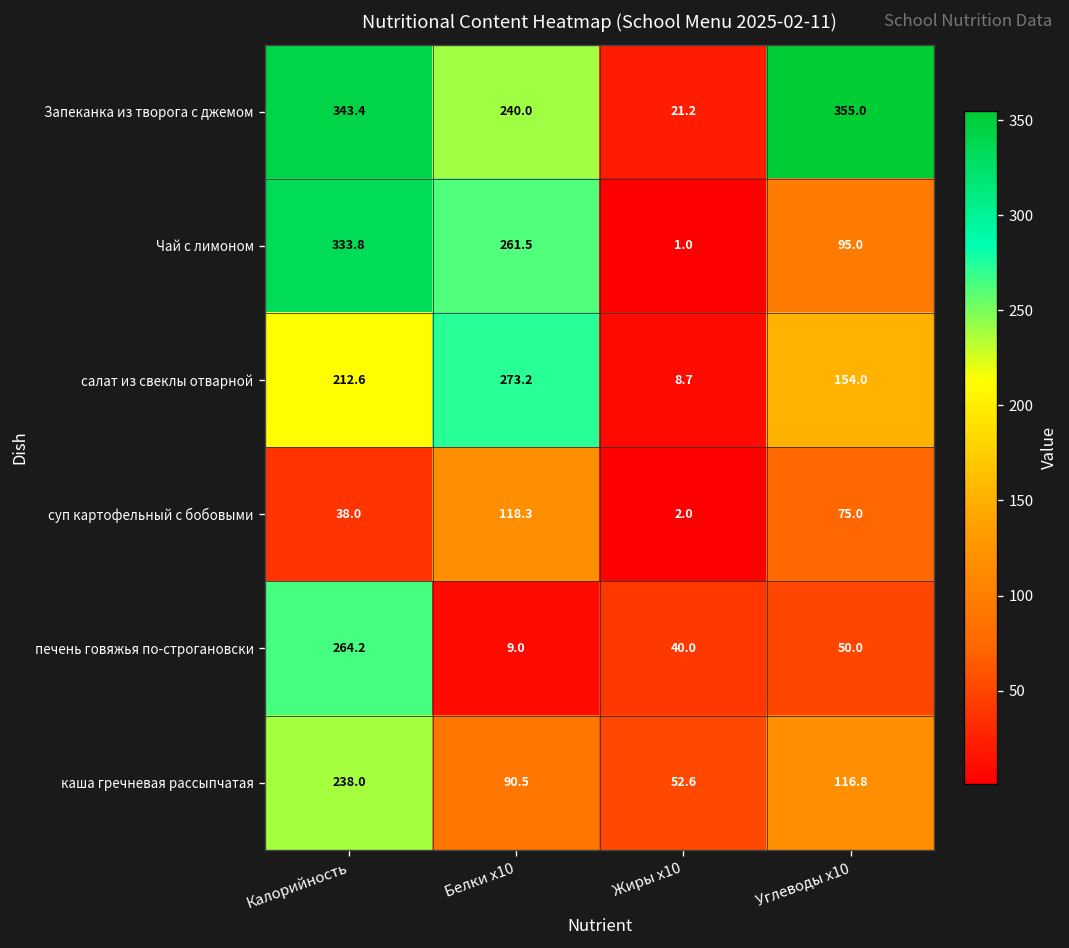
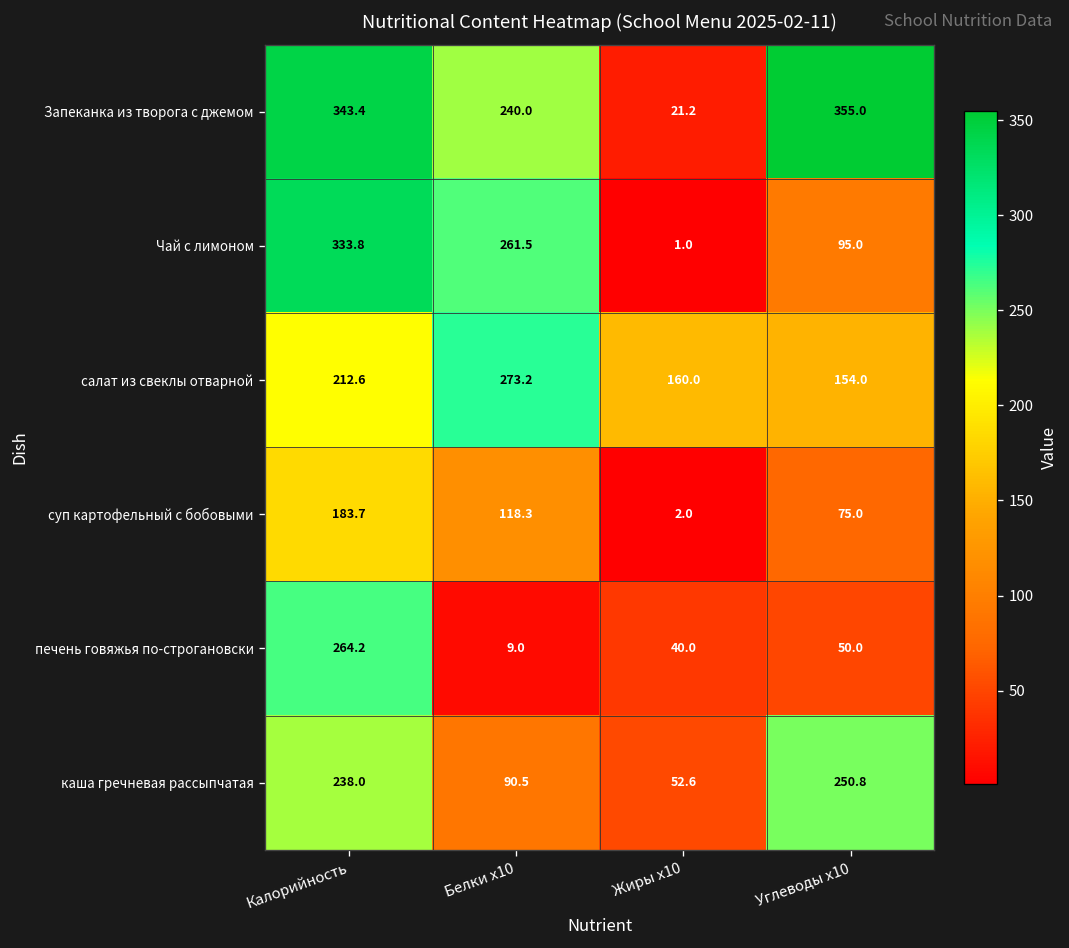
  {
    "Запеканка из творога с джемом": {
      "Калорийность": 343.4,
      "Белки x10": 240.0,
      "Жиры x10": 21.2,
      "Углеводы x10": 355.0
    },
    "Чай с лимоном": {
      "Калорийность": 333.8,
      "Белки x10": 261.5,
      "Жиры x10": 1.0,
      "Углеводы x10": 95.0
    },
    "салат из свеклы отварной": {
      "Калорийность": 212.6,
      "Белки x10": 273.2,
-     "Жиры x10": 8.7,
+     "Жиры x10": 160.0,
      "Углеводы x10": 154.0
    },
    "суп картофельный с бобовыми": {
-     "Калорийность": 38.0,
+     "Калорийность": 183.7,
      "Белки x10": 118.3,
      "Жиры x10": 2.0,
      "Углеводы x10": 75.0
    },
    "печень говяжья по-строгановски": {
      "Калорийность": 264.2,
      "Белки x10": 9.0,
      "Жиры x10": 40.0,
      "Углеводы x10": 50.0
    },
    "каша гречневая рассыпчатая": {
      "Калорийность": 238.0,
      "Белки x10": 90.5,
      "Жиры x10": 52.6,
-     "Углеводы x10": 116.8
+     "Углеводы x10": 250.8
    }
  }
